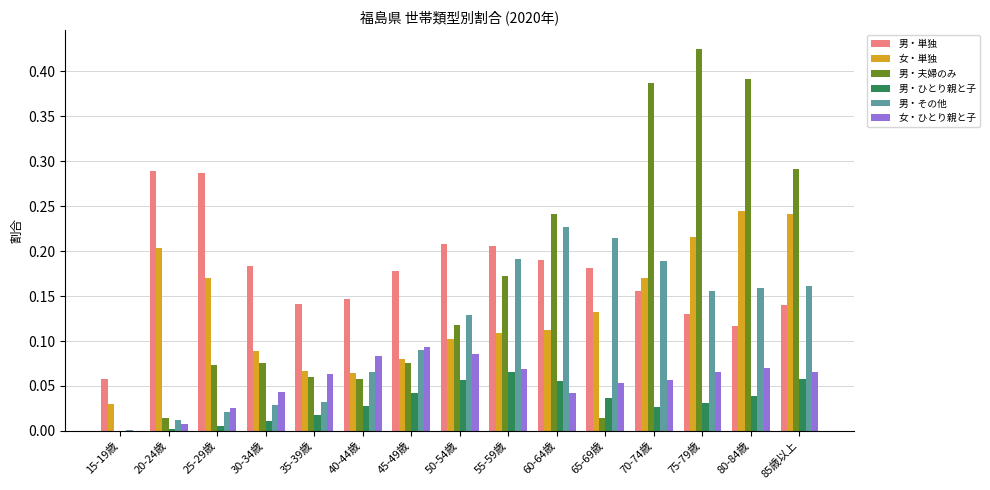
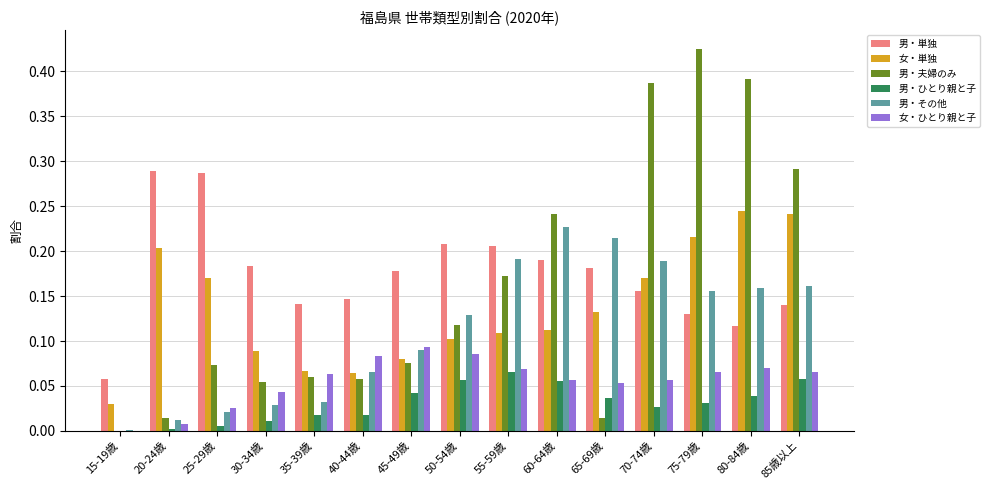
  {
    "男・単独": {
      "15-19歳": 0.06,
      "20-24歳": 0.29,
      "25-29歳": 0.29,
      "30-34歳": 0.18,
      "35-39歳": 0.14,
      "40-44歳": 0.15,
      "45-49歳": 0.18,
      "50-54歳": 0.21,
      "55-59歳": 0.21,
      "60-64歳": 0.19,
      "65-69歳": 0.18,
      "70-74歳": 0.16,
      "75-79歳": 0.13,
      "80-84歳": 0.12,
      "85歳以上": 0.14
    },
    "女・単独": {
      "15-19歳": 0.03,
      "20-24歳": 0.20,
      "25-29歳": 0.17,
      "30-34歳": 0.09,
      "35-39歳": 0.07,
      "40-44歳": 0.06,
      "45-49歳": 0.08,
      "50-54歳": 0.10,
      "55-59歳": 0.11,
      "60-64歳": 0.11,
      "65-69歳": 0.13,
      "70-74歳": 0.17,
      "75-79歳": 0.22,
      "80-84歳": 0.25,
      "85歳以上": 0.24
    },
    "男・夫婦のみ": {
      "20-24歳": 0.01,
      "25-29歳": 0.07,
-     "30-34歳": 0.08,
+     "30-34歳": 0.05,
      "35-39歳": 0.06,
      "40-44歳": 0.06,
      "45-49歳": 0.08,
      "50-54歳": 0.12,
      "55-59歳": 0.17,
      "60-64歳": 0.24,
      "65-69歳": 0.01,
      "70-74歳": 0.39,
      "75-79歳": 0.42,
      "80-84歳": 0.39,
      "85歳以上": 0.29
    },
    "男・ひとり親と子": {
      "25-29歳": 0.01,
      "30-34歳": 0.01,
      "35-39歳": 0.02,
-     "40-44歳": 0.03,
+     "40-44歳": 0.02,
      "45-49歳": 0.04,
      "50-54歳": 0.06,
      "55-59歳": 0.06,
      "60-64歳": 0.06,
      "65-69歳": 0.04,
      "70-74歳": 0.03,
      "75-79歳": 0.03,
      "80-84歳": 0.04,
      "85歳以上": 0.06
    },
    "男・その他": {
      "20-24歳": 0.01,
      "25-29歳": 0.02,
      "30-34歳": 0.03,
      "35-39歳": 0.03,
      "40-44歳": 0.07,
      "45-49歳": 0.09,
      "50-54歳": 0.13,
      "55-59歳": 0.19,
      "60-64歳": 0.23,
      "65-69歳": 0.21,
      "70-74歳": 0.19,
      "75-79歳": 0.16,
      "80-84歳": 0.16,
      "85歳以上": 0.16
    },
    "女・ひとり親と子": {
      "20-24歳": 0.01,
      "25-29歳": 0.03,
      "30-34歳": 0.04,
      "35-39歳": 0.06,
      "40-44歳": 0.08,
      "45-49歳": 0.09,
      "50-54歳": 0.09,
      "55-59歳": 0.07,
-     "60-64歳": 0.04,
+     "60-64歳": 0.06,
      "65-69歳": 0.05,
      "70-74歳": 0.06,
      "75-79歳": 0.07,
      "80-84歳": 0.07,
      "85歳以上": 0.07
    }
  }
